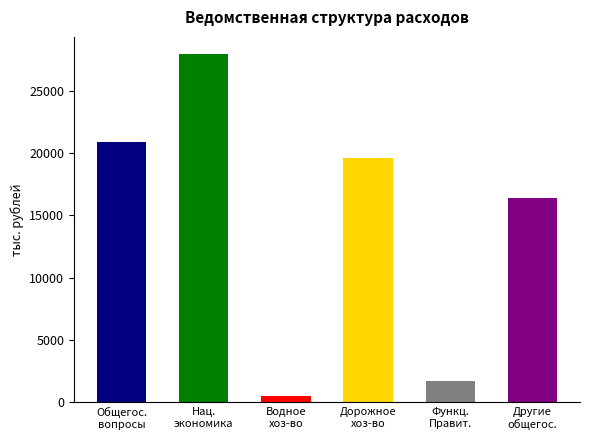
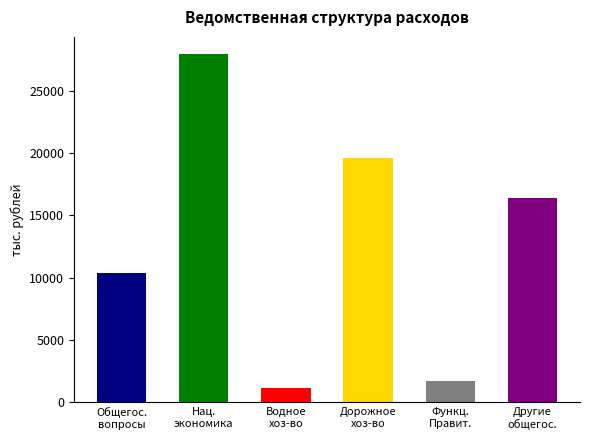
  {
-   "Общегос. вопросы": 20900,
+   "Общегос. вопросы": 10400,
    "Нац. экономика": 28000,
-   "Водное хоз-во": 500,
+   "Водное хоз-во": 1200,
    "Дорожное хоз-во": 19600,
    "Функц. Правит.": 1700,
    "Другие общегос.": 16400
  }
